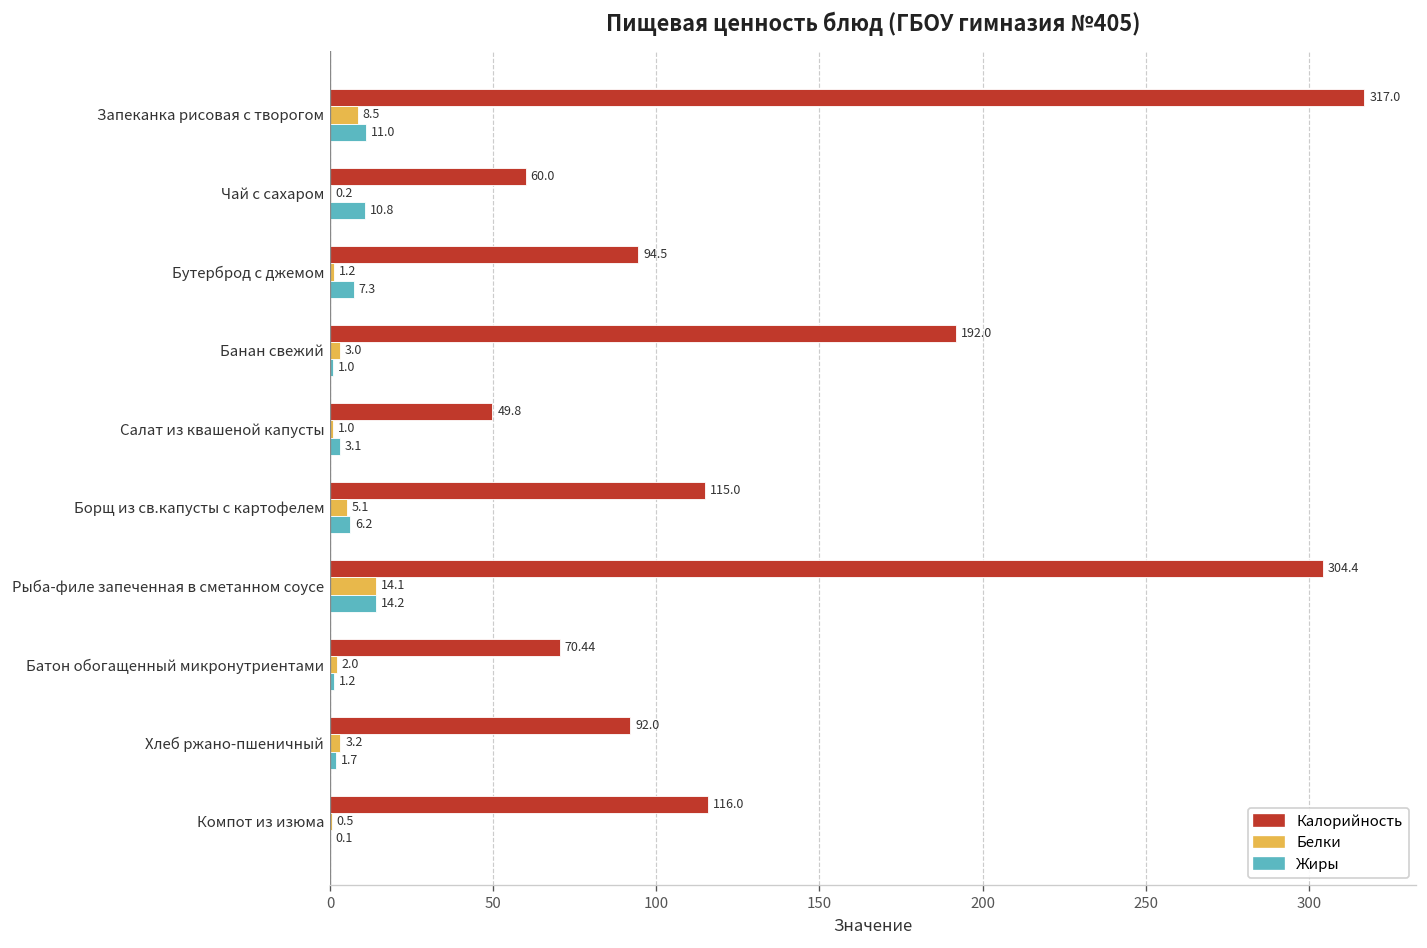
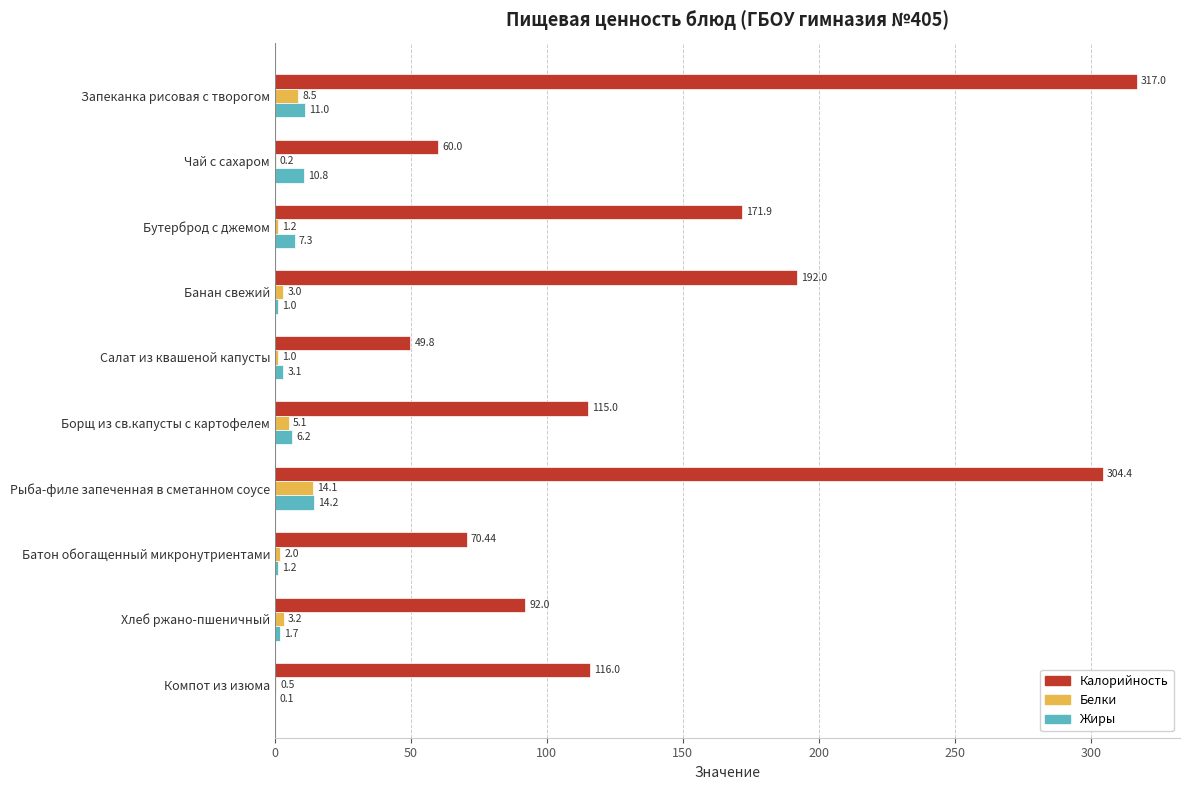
  {
    "Калорийность": {
      "Запеканка рисовая с творогом": 317.0,
      "Чай с сахаром": 60.0,
-     "Бутерброд с джемом": 94.5,
+     "Бутерброд с джемом": 171.9,
      "Банан свежий": 192.0,
      "Салат из квашеной капусты": 49.8,
      "Борщ из св.капусты с картофелем": 115.0,
      "Рыба-филе запеченная в сметанном соусе": 304.4,
      "Батон обогащенный микронутриентами": 70.44,
      "Хлеб ржано-пшеничный": 92.0,
      "Компот из изюма": 116.0
    },
    "Белки": {
      "Запеканка рисовая с творогом": 8.5,
      "Чай с сахаром": 0.2,
      "Бутерброд с джемом": 1.2,
      "Банан свежий": 3.0,
      "Салат из квашеной капусты": 1.0,
      "Борщ из св.капусты с картофелем": 5.1,
      "Рыба-филе запеченная в сметанном соусе": 14.1,
      "Батон обогащенный микронутриентами": 2.0,
      "Хлеб ржано-пшеничный": 3.2,
      "Компот из изюма": 0.5
    },
    "Жиры": {
      "Запеканка рисовая с творогом": 11.0,
      "Чай с сахаром": 10.8,
      "Бутерброд с джемом": 7.3,
      "Банан свежий": 1.0,
      "Салат из квашеной капусты": 3.1,
      "Борщ из св.капусты с картофелем": 6.2,
      "Рыба-филе запеченная в сметанном соусе": 14.2,
      "Батон обогащенный микронутриентами": 1.2,
      "Хлеб ржано-пшеничный": 1.7,
      "Компот из изюма": 0.1
    }
  }
